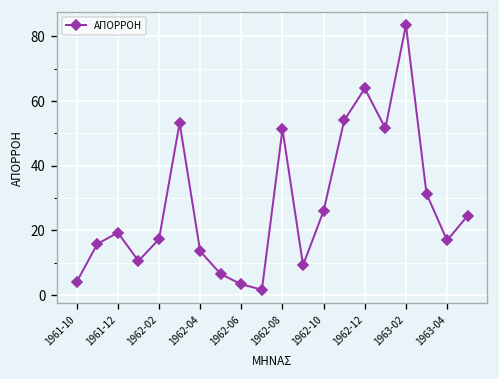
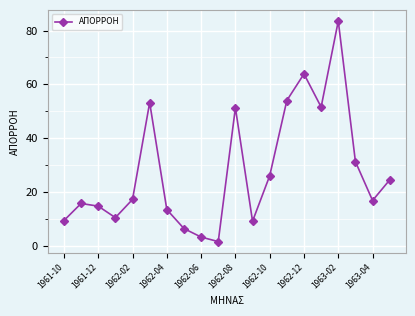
  {
-   "1961-10": 4,
-   "1961-12": 19,
+   "1961-10": 9,
+   "1961-12": 15,
    "1962-02": 17,
    "1962-04": 14,
    "1962-06": 3,
    "1962-08": 51,
    "1962-10": 26,
    "1962-12": 64,
    "1963-02": 84,
    "1963-04": 17
  }
